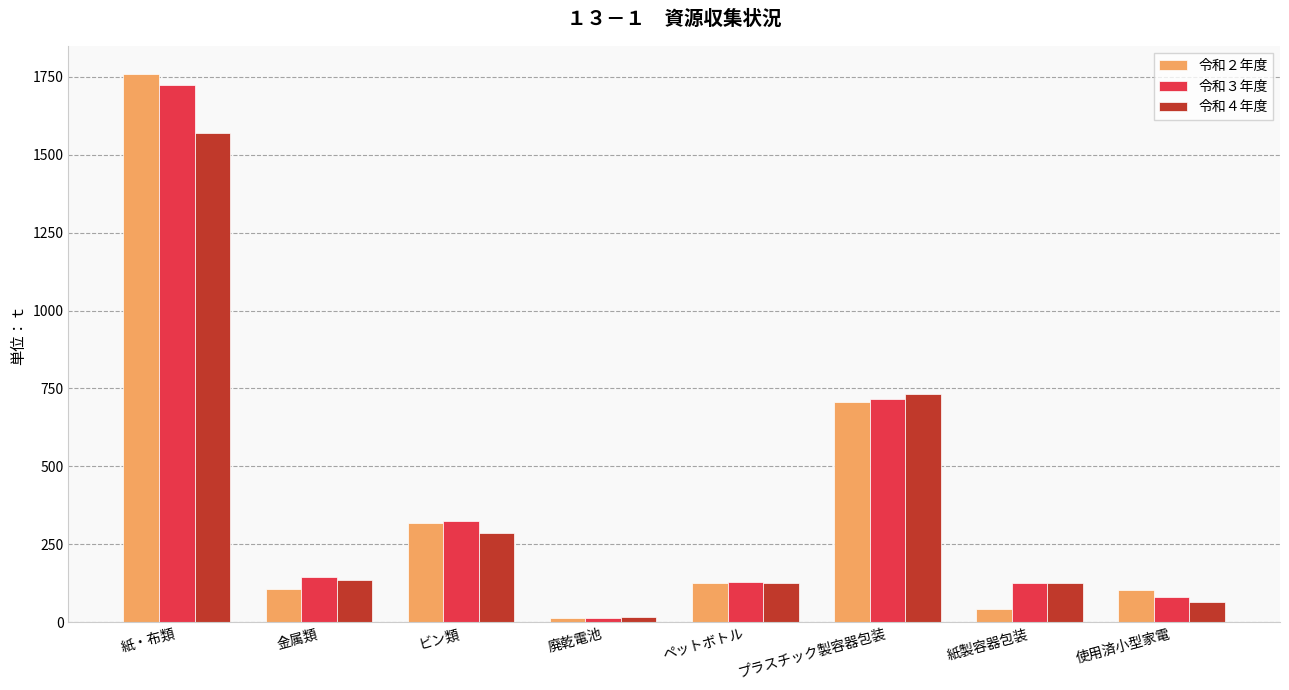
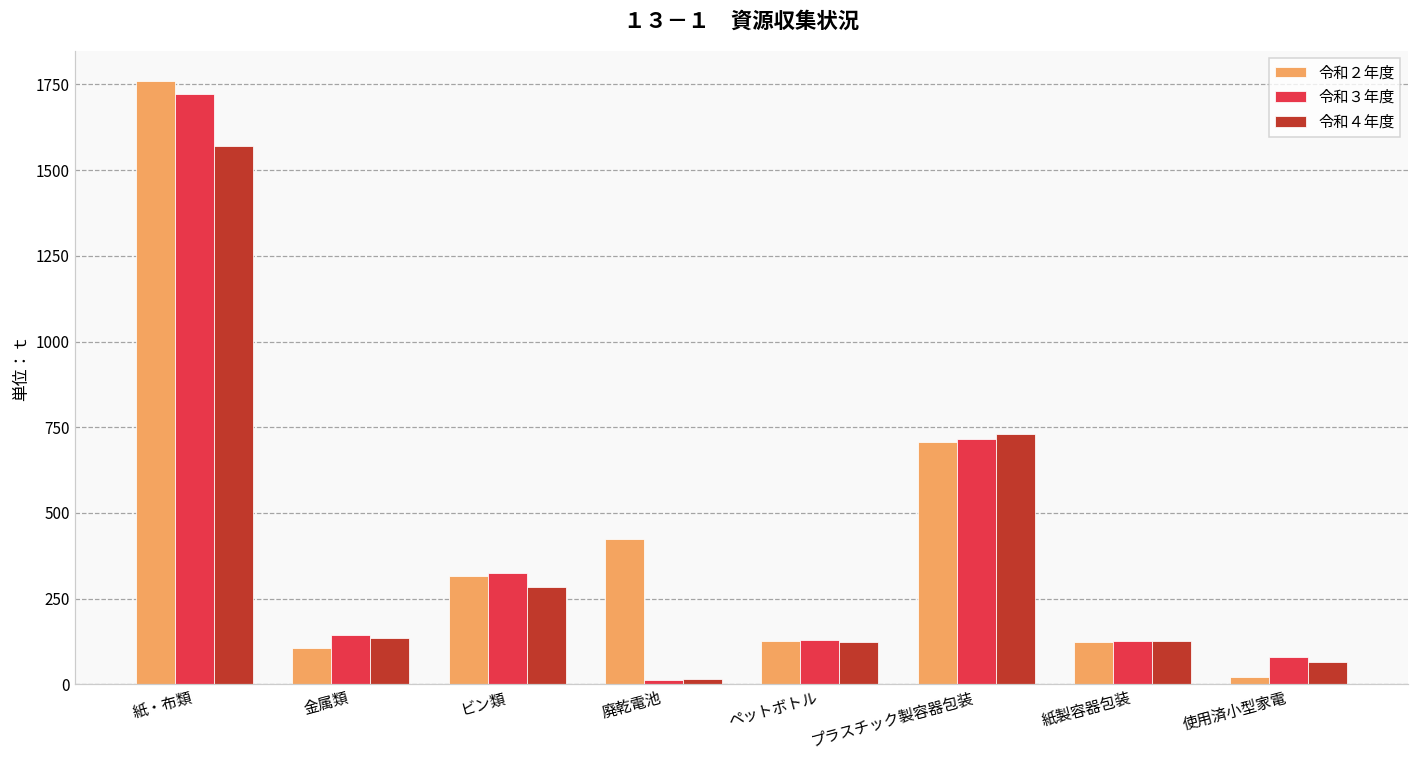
  {
    "令和２年度": {
      "紙・布類": 1760,
      "金属類": 110,
      "ビン類": 320,
-     "廃乾電池": 10,
+     "廃乾電池": 420,
      "ペットボトル": 130,
      "プラスチック製容器包装": 710,
-     "紙製容器包装": 40,
-     "使用済小型家電": 100
+     "紙製容器包装": 120,
+     "使用済小型家電": 20
    }
  }
